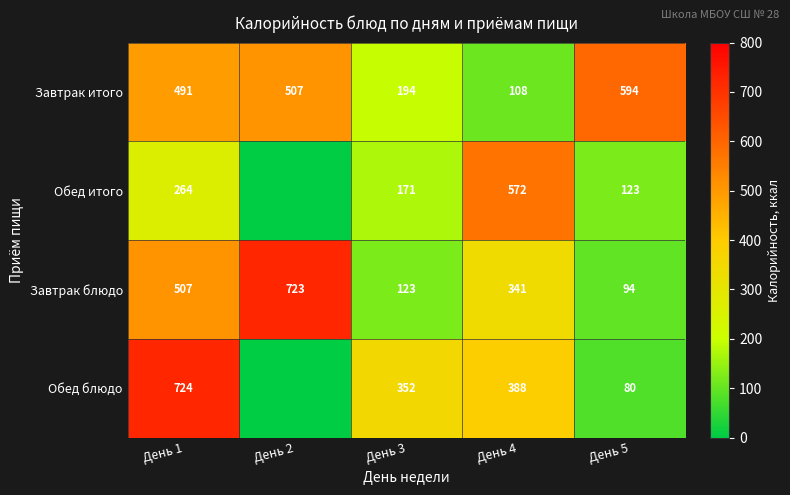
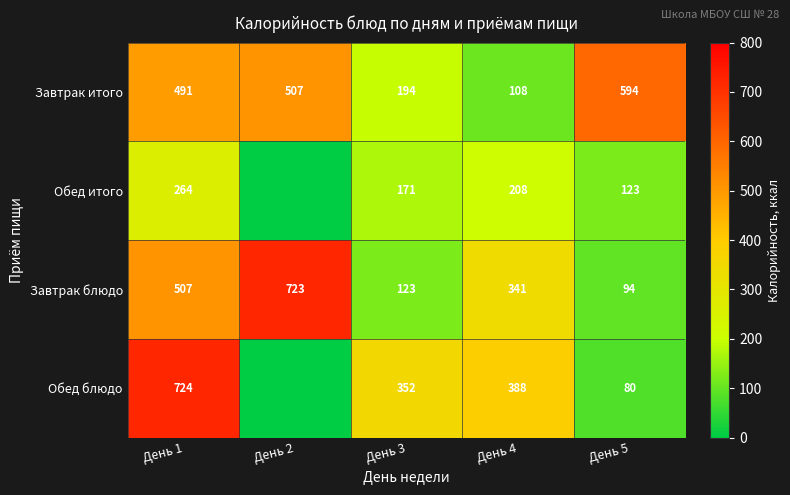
  {
    "Завтрак итого": {
      "День 1": 491,
      "День 2": 507,
      "День 3": 194,
      "День 4": 108,
      "День 5": 594
    },
    "Обед итого": {
      "День 1": 264,
      "День 3": 171,
-     "День 4": 572,
+     "День 4": 208,
      "День 5": 123
    },
    "Завтрак блюдо": {
      "День 1": 507,
      "День 2": 723,
      "День 3": 123,
      "День 4": 341,
      "День 5": 94
    },
    "Обед блюдо": {
      "День 1": 724,
      "День 3": 352,
      "День 4": 388,
      "День 5": 80
    }
  }
